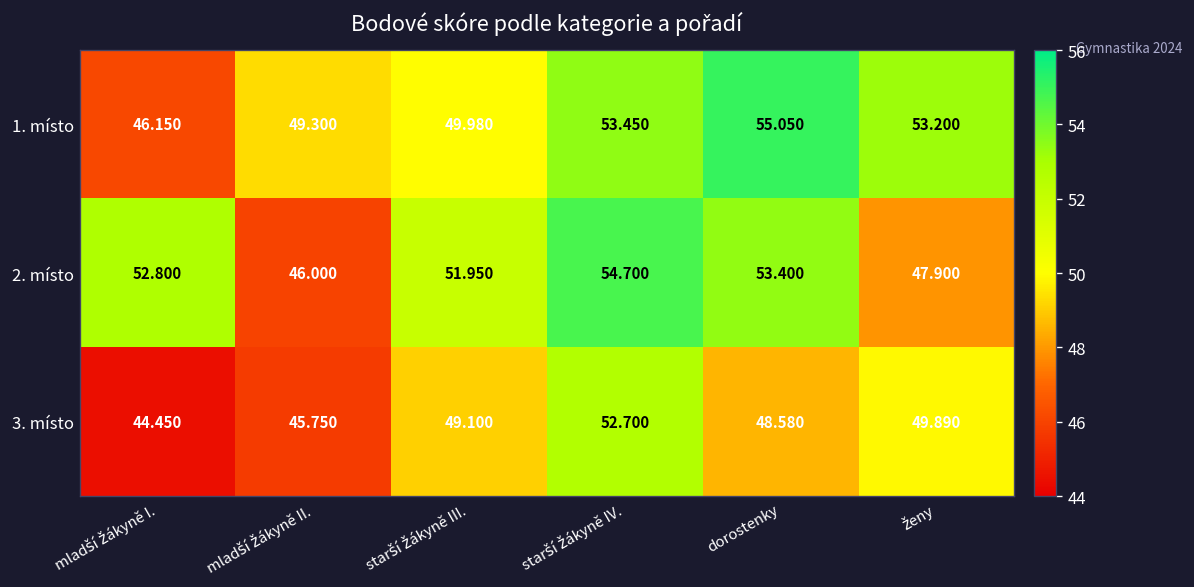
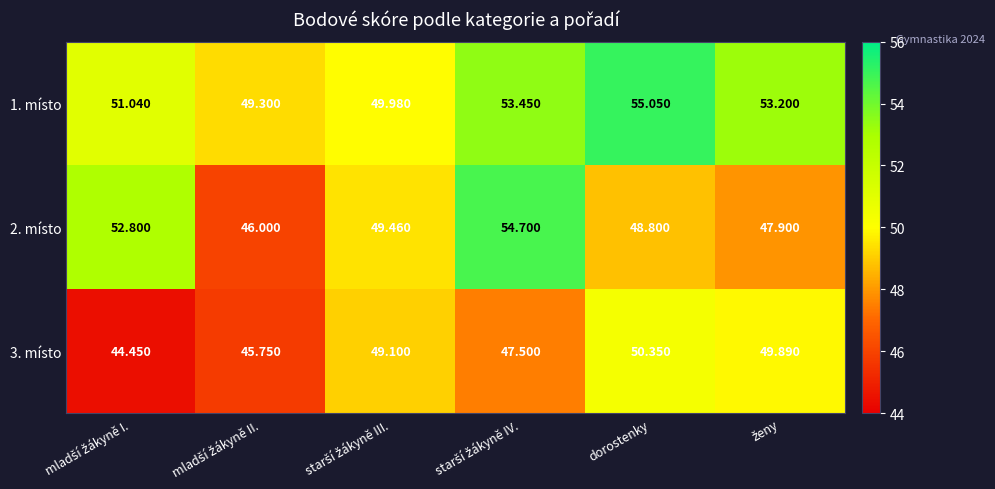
  {
    "1. místo": {
-     "mladší žákyně I.": 46.150,
+     "mladší žákyně I.": 51.040,
      "mladší žákyně II.": 49.300,
      "starší žákyně III.": 49.980,
      "starší žákyně IV.": 53.450,
      "dorostenky": 55.050,
      "ženy": 53.200
    },
    "2. místo": {
      "mladší žákyně I.": 52.800,
      "mladší žákyně II.": 46.000,
-     "starší žákyně III.": 51.950,
+     "starší žákyně III.": 49.460,
      "starší žákyně IV.": 54.700,
-     "dorostenky": 53.400,
+     "dorostenky": 48.800,
      "ženy": 47.900
    },
    "3. místo": {
      "mladší žákyně I.": 44.450,
      "mladší žákyně II.": 45.750,
      "starší žákyně III.": 49.100,
-     "starší žákyně IV.": 52.700,
-     "dorostenky": 48.580,
+     "starší žákyně IV.": 47.500,
+     "dorostenky": 50.350,
      "ženy": 49.890
    }
  }
